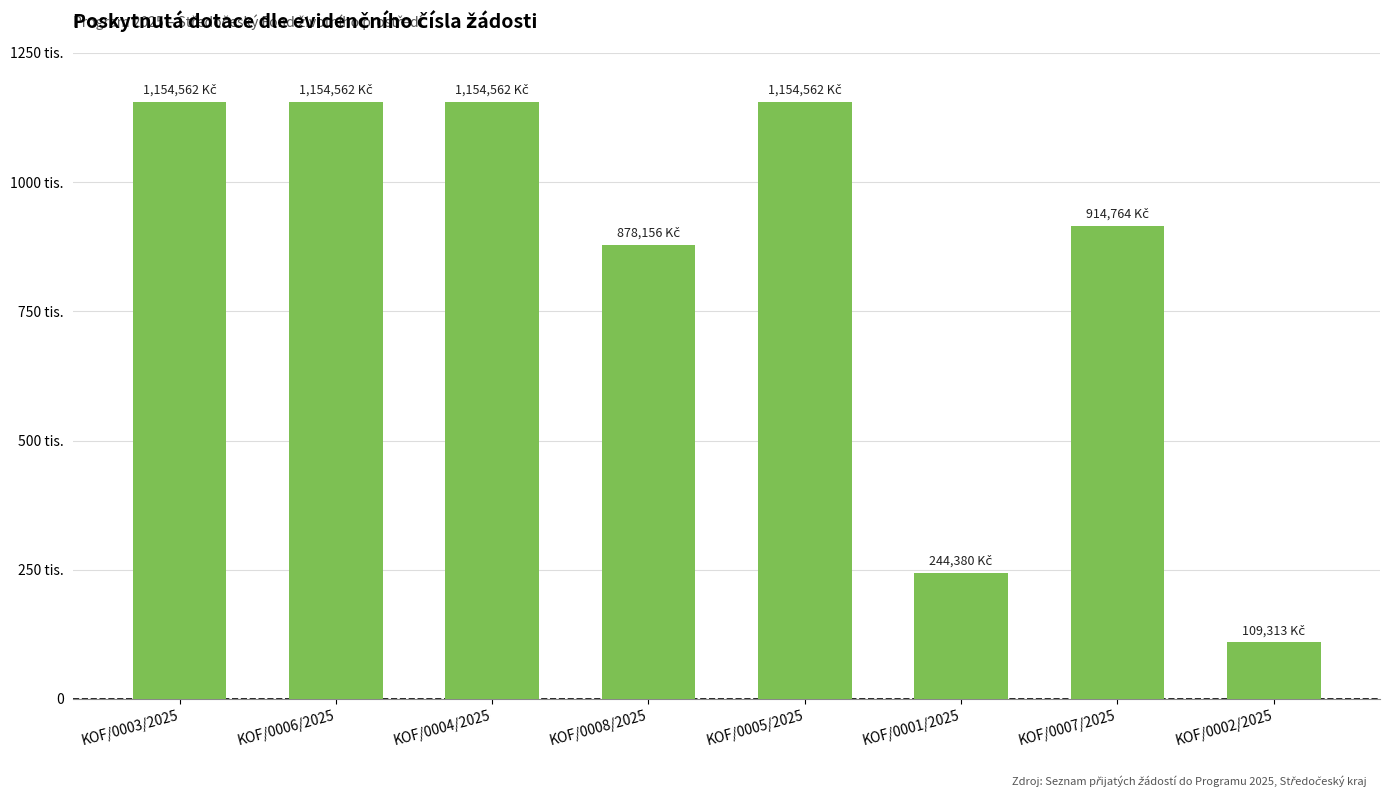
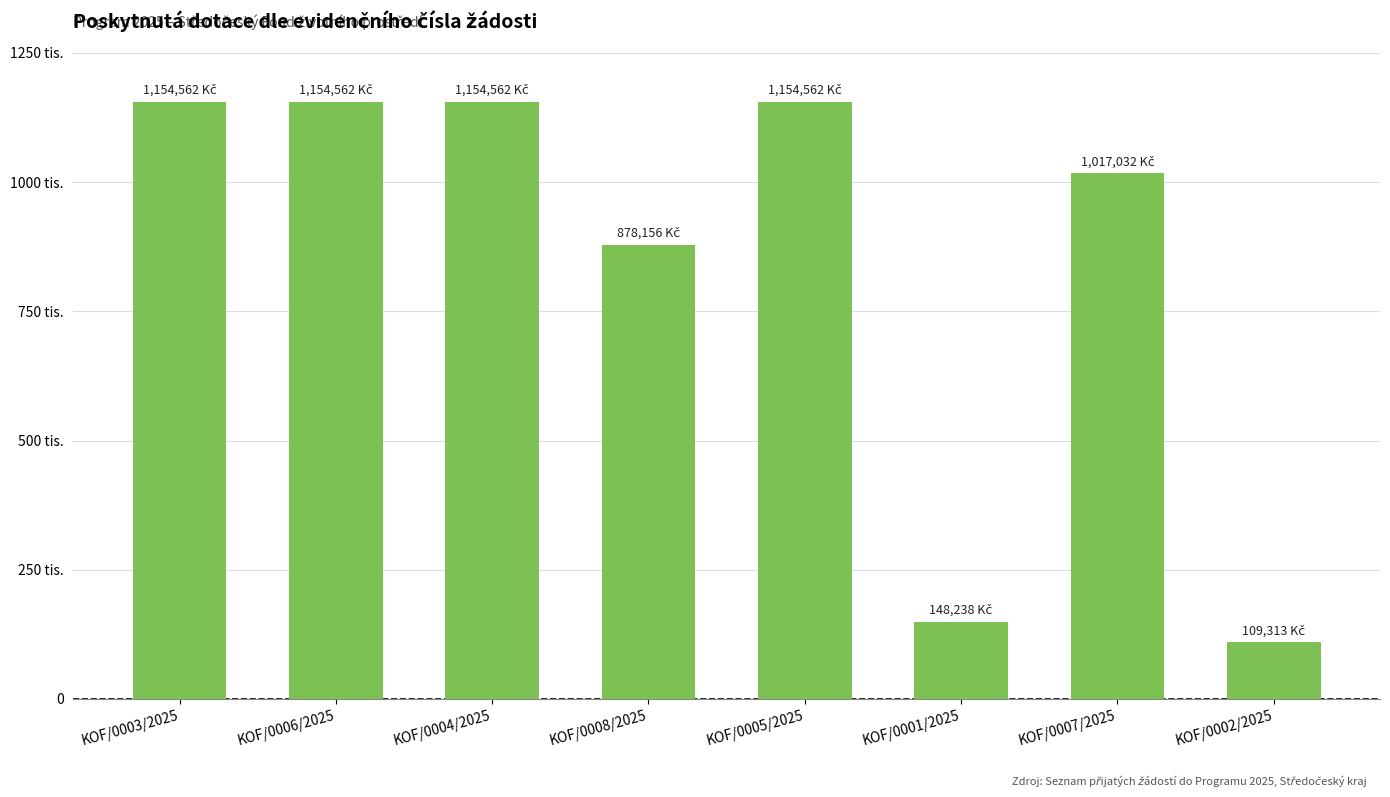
  {
    "KOF/0003/2025": "1,154,562",
    "KOF/0006/2025": "1,154,562",
    "KOF/0004/2025": "1,154,562",
    "KOF/0008/2025": "878,156",
    "KOF/0005/2025": "1,154,562",
-   "KOF/0001/2025": "244,380",
-   "KOF/0007/2025": "914,764",
+   "KOF/0001/2025": "148,238",
+   "KOF/0007/2025": "1,017,032",
    "KOF/0002/2025": "109,313"
  }
